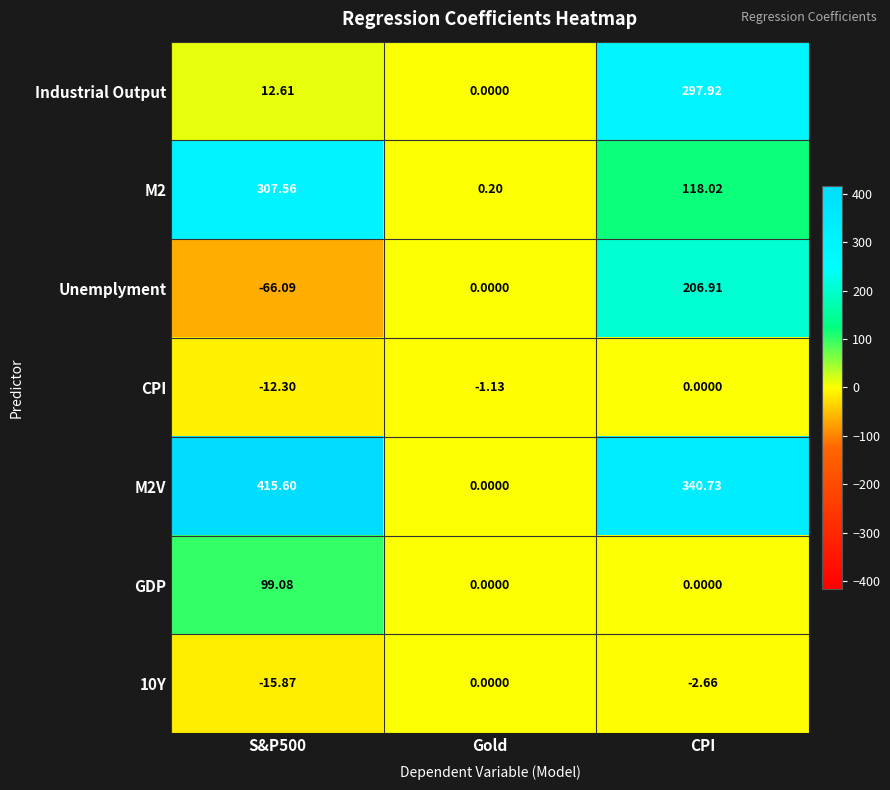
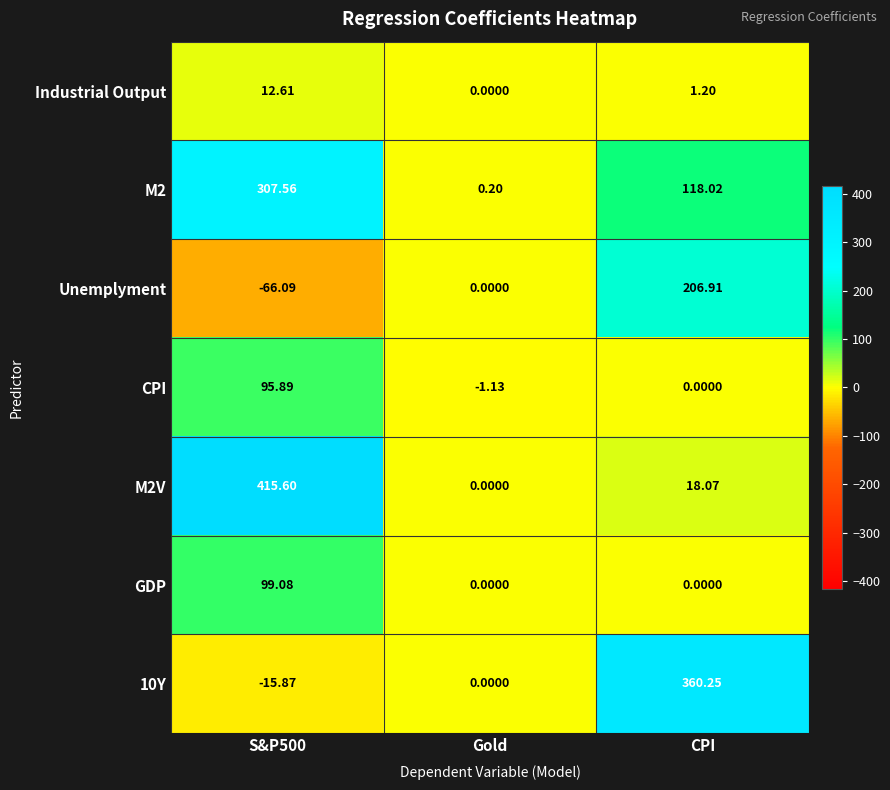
  {
    "Industrial Output": {
      "S&P500": 12.61,
      "Gold": 0.0000,
-     "CPI": 297.92
+     "CPI": 1.20
    },
    "M2": {
      "S&P500": 307.56,
      "Gold": 0.20,
      "CPI": 118.02
    },
    "Unemplyment": {
      "S&P500": -66.09,
      "Gold": 0.0000,
      "CPI": 206.91
    },
    "CPI": {
-     "S&P500": -12.30,
+     "S&P500": 95.89,
      "Gold": -1.13,
      "CPI": 0.0000
    },
    "M2V": {
      "S&P500": 415.60,
      "Gold": 0.0000,
-     "CPI": 340.73
+     "CPI": 18.07
    },
    "GDP": {
      "S&P500": 99.08,
      "Gold": 0.0000,
      "CPI": 0.0000
    },
    "10Y": {
      "S&P500": -15.87,
      "Gold": 0.0000,
-     "CPI": -2.66
+     "CPI": 360.25
    }
  }
